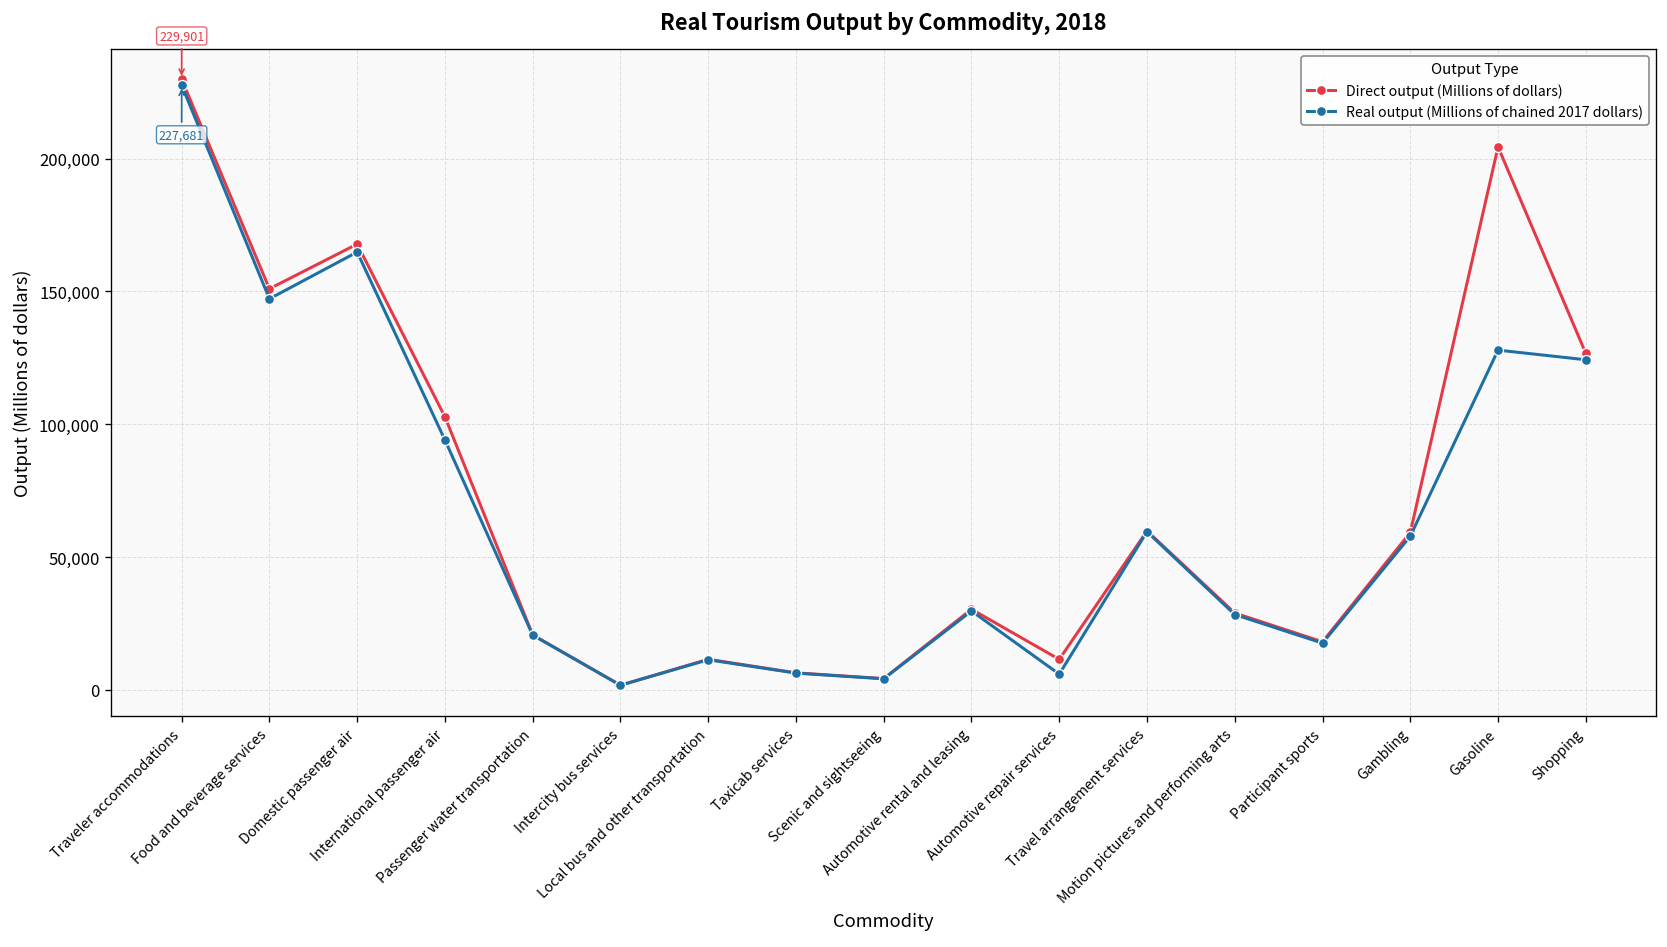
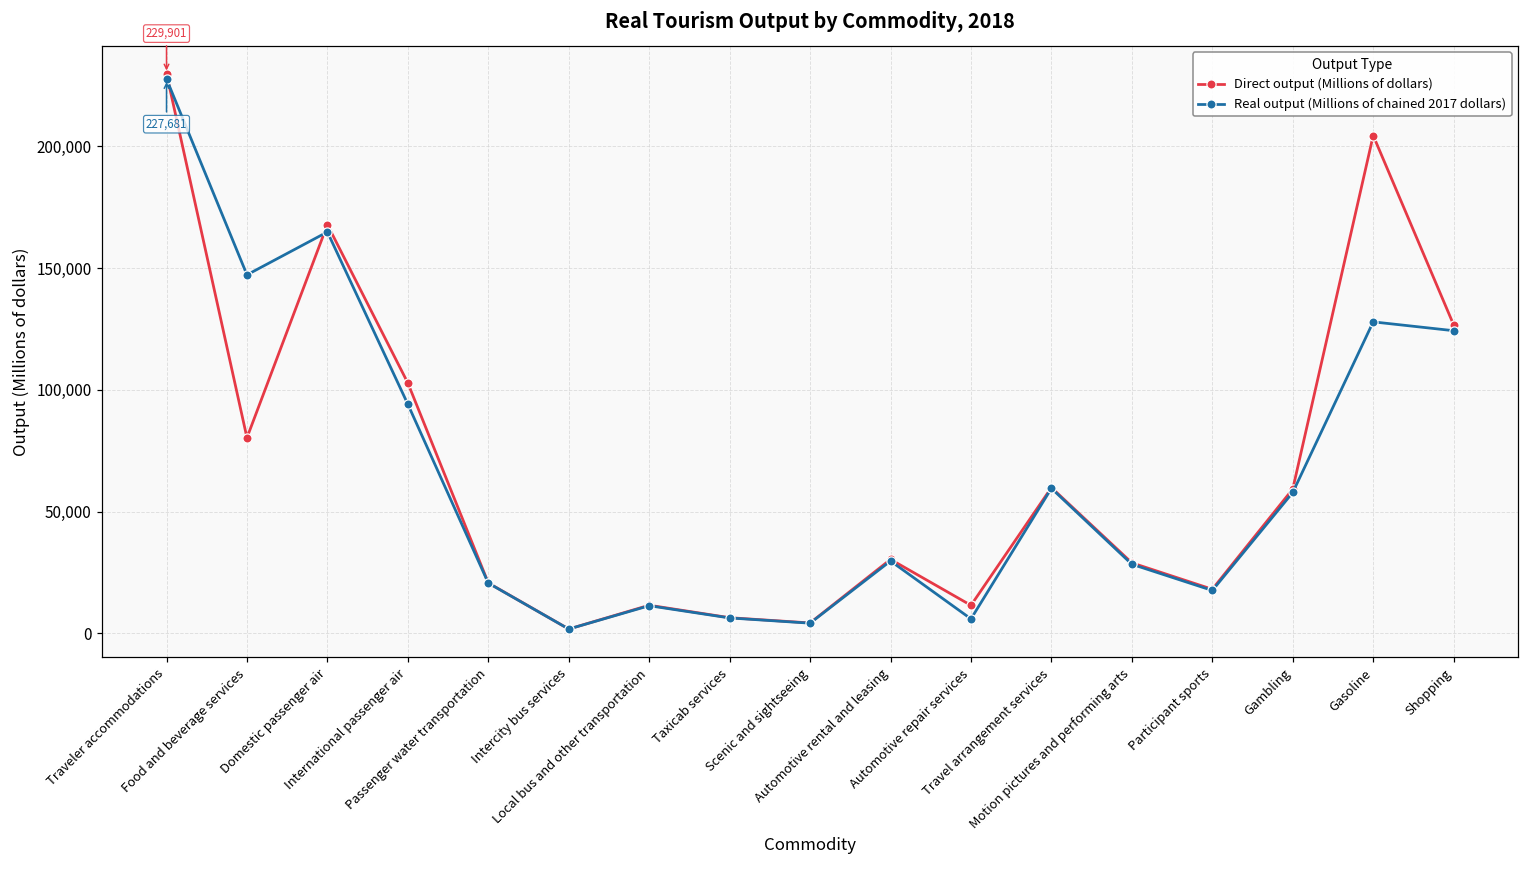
  {
    "Direct output (Millions of dollars)": {
-     "Food and beverage services": "151,000",
+     "Food and beverage services": "80,000",
      "Domestic passenger air": "168,000",
      "International passenger air": "103,000",
      "Automotive repair services": "11,000",
      "Gambling": "59,000",
      "Gasoline": "204,000",
      "Shopping": "127,000"
    },
    "Real output (Millions of chained 2017 dollars)": {
      "Food and beverage services": "147,000",
      "Domestic passenger air": "165,000",
      "International passenger air": "94,000",
      "Automotive repair services": "6,000",
      "Gambling": "58,000",
      "Gasoline": "128,000",
      "Shopping": "124,000"
    }
  }
